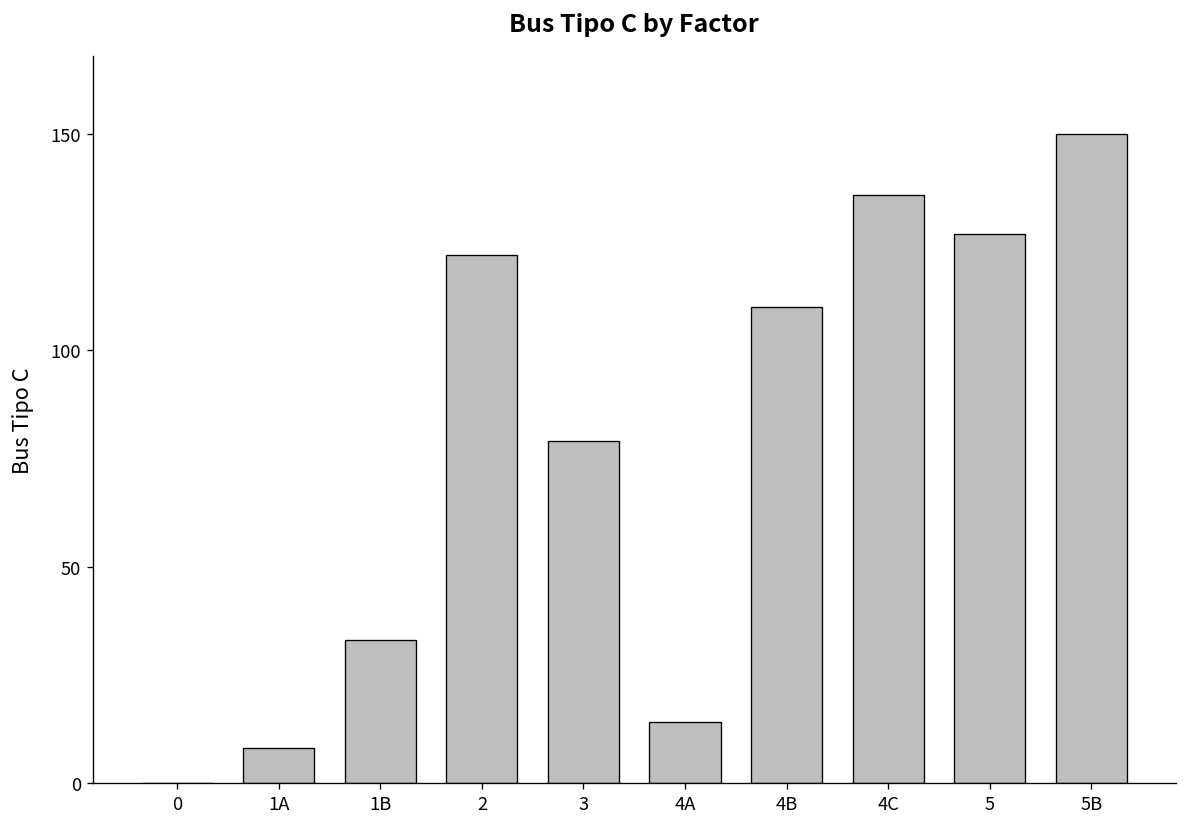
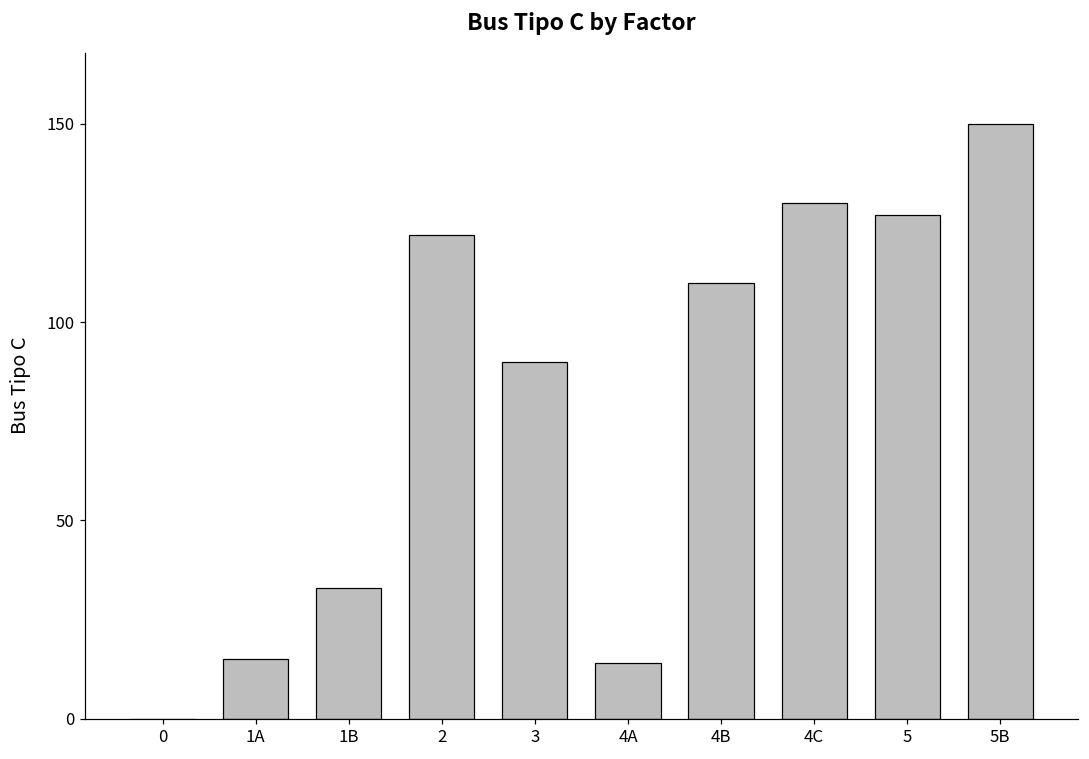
  {
    "0": 0,
-   "1A": 8,
+   "1A": 15,
    "1B": 33,
    "2": 122,
-   "3": 79,
+   "3": 90,
    "4A": 14,
    "4B": 110,
-   "4C": 136,
+   "4C": 130,
    "5": 127,
    "5B": 150
  }
